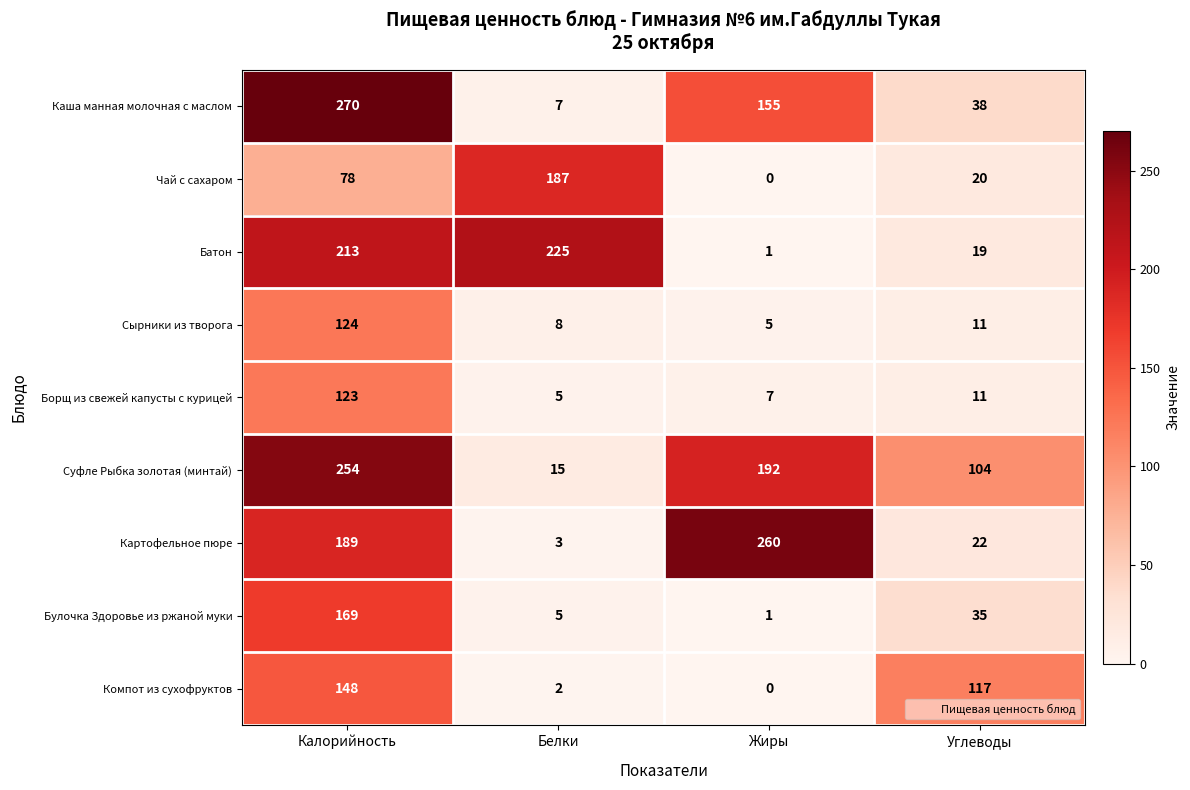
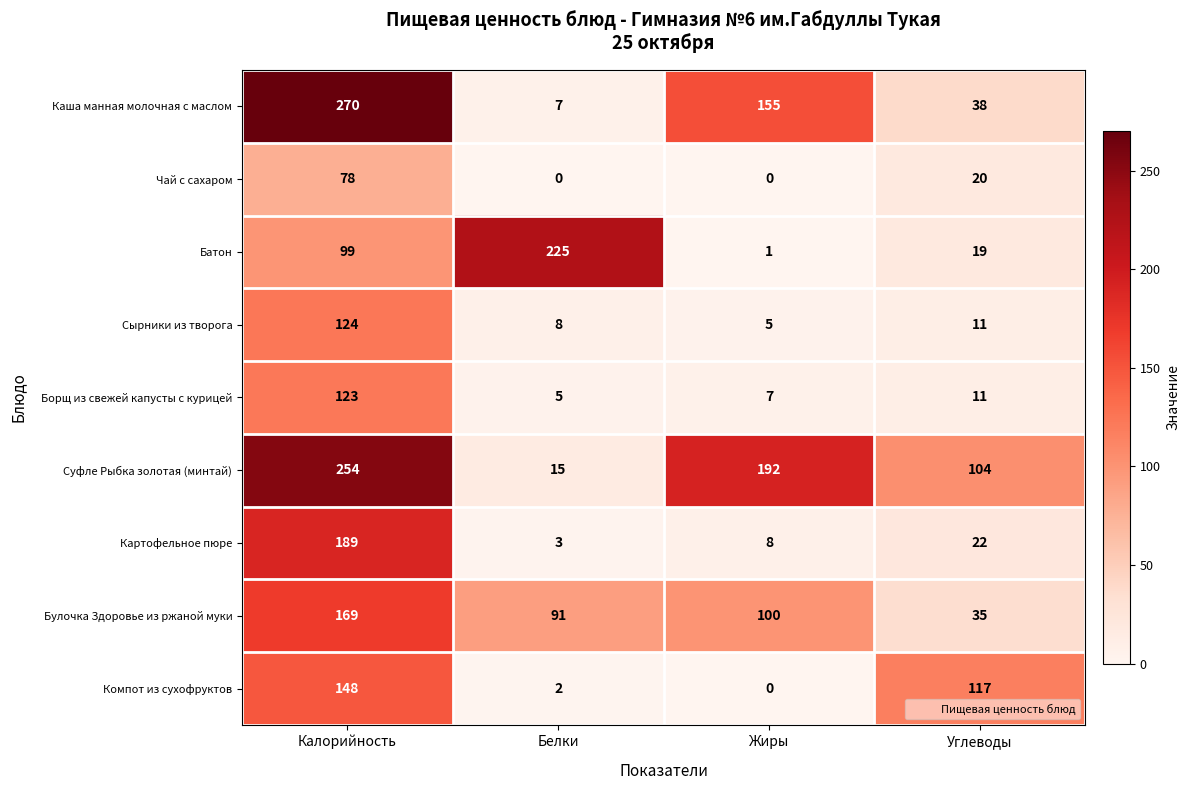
  {
    "Каша манная молочная с маслом": {
      "Калорийность": 270,
      "Белки": 7,
      "Жиры": 155,
      "Углеводы": 38
    },
    "Чай с сахаром": {
      "Калорийность": 78,
-     "Белки": 187,
+     "Белки": 0,
      "Жиры": 0,
      "Углеводы": 20
    },
    "Батон": {
-     "Калорийность": 213,
+     "Калорийность": 99,
      "Белки": 225,
      "Жиры": 1,
      "Углеводы": 19
    },
    "Сырники из творога": {
      "Калорийность": 124,
      "Белки": 8,
      "Жиры": 5,
      "Углеводы": 11
    },
    "Борщ из свежей капусты с курицей": {
      "Калорийность": 123,
      "Белки": 5,
      "Жиры": 7,
      "Углеводы": 11
    },
    "Суфле Рыбка золотая (минтай)": {
      "Калорийность": 254,
      "Белки": 15,
      "Жиры": 192,
      "Углеводы": 104
    },
    "Картофельное пюре": {
      "Калорийность": 189,
      "Белки": 3,
-     "Жиры": 260,
+     "Жиры": 8,
      "Углеводы": 22
    },
    "Булочка Здоровье из ржаной муки": {
      "Калорийность": 169,
-     "Белки": 5,
-     "Жиры": 1,
+     "Белки": 91,
+     "Жиры": 100,
      "Углеводы": 35
    },
    "Компот из сухофруктов": {
      "Калорийность": 148,
      "Белки": 2,
      "Жиры": 0,
      "Углеводы": 117
    }
  }
